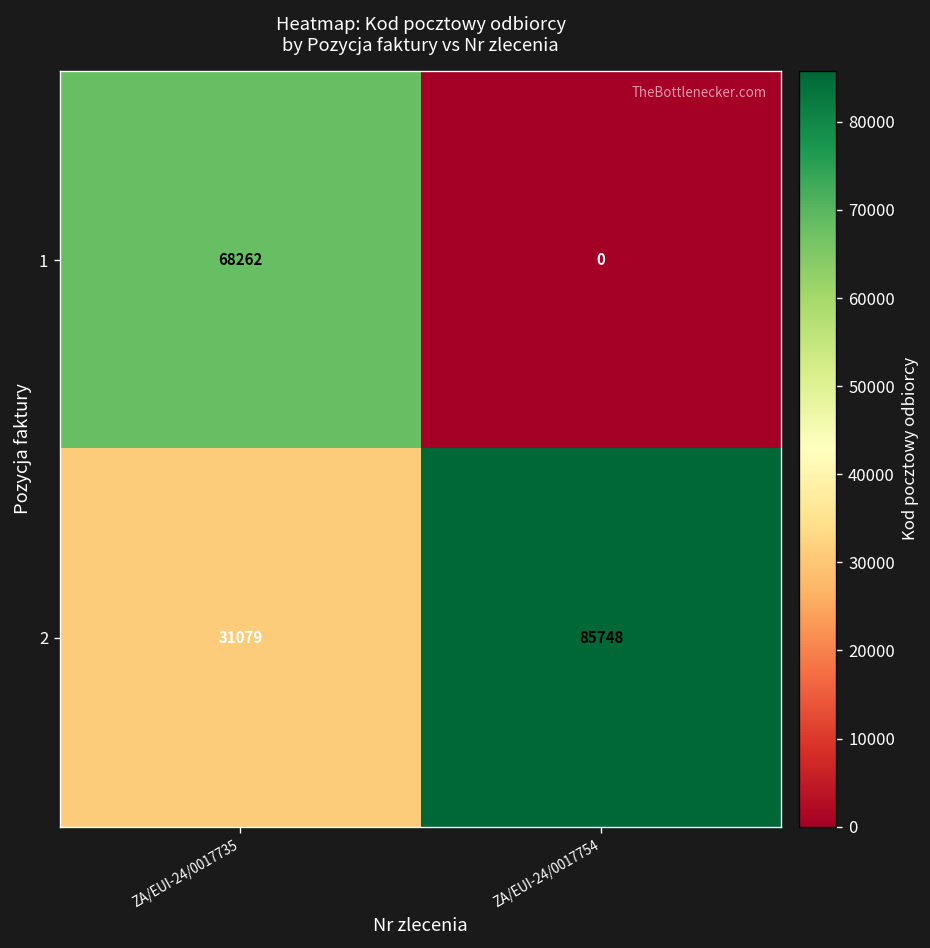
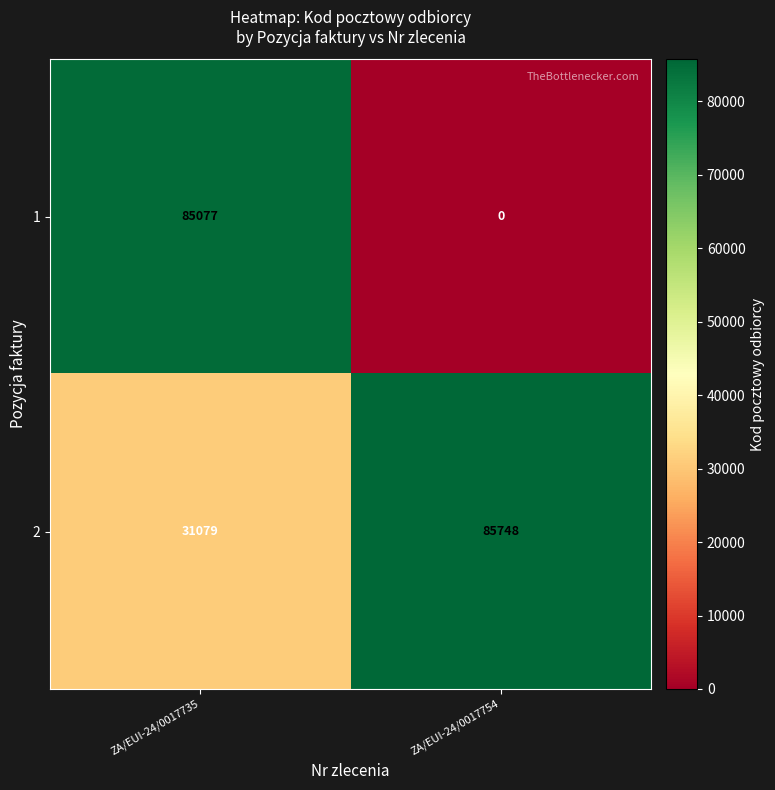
  {
    "1": {
-     "ZA/EUI-24/0017735": 68262
+     "ZA/EUI-24/0017735": 85077
    },
    "2": {
      "ZA/EUI-24/0017735": 31079,
      "ZA/EUI-24/0017754": 85748
    }
  }
